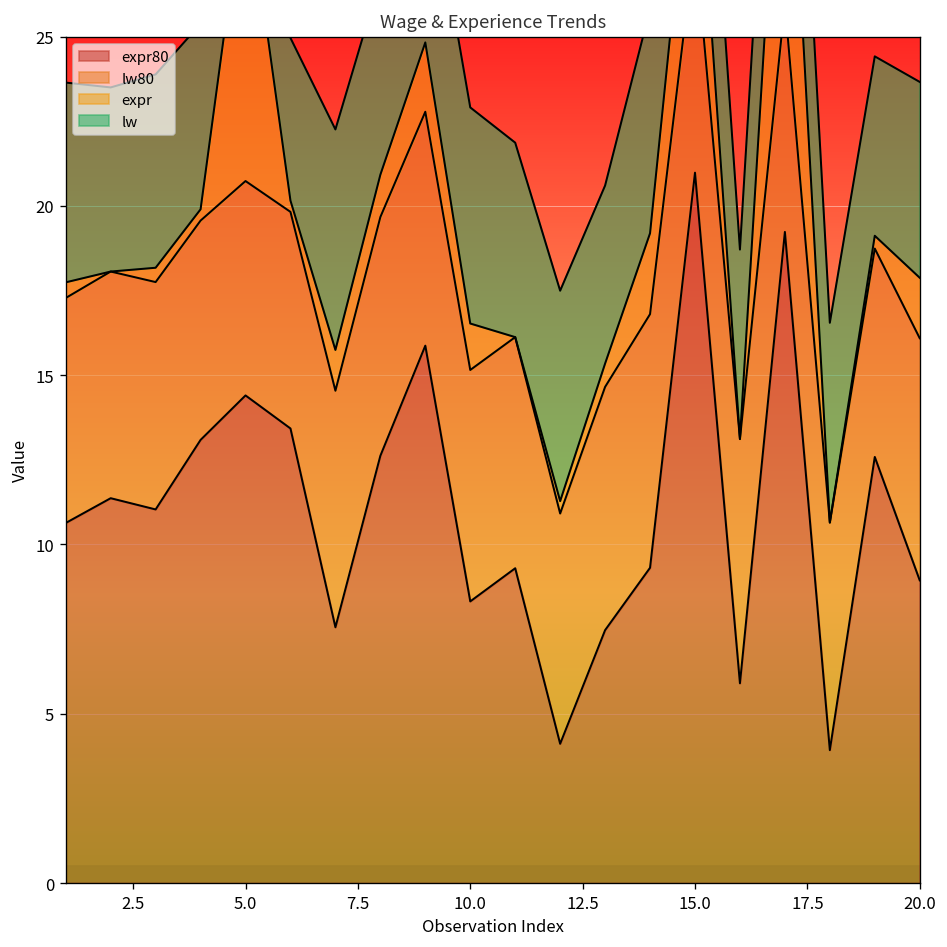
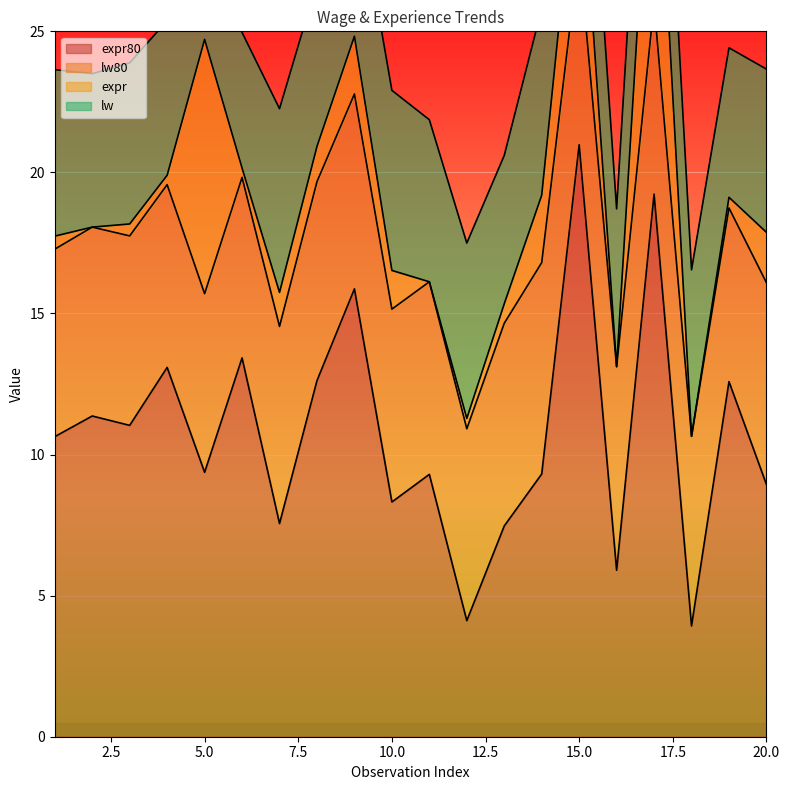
  {
    "expr80": {
-     "5.0": 14.4,
+     "5.0": 9.4,
      "10.0": 8.3,
      "15.0": 21.0,
      "20.0": 8.9
    },
    "lw": {
      "10.0": 6.4,
      "20.0": 5.8
    }
  }
